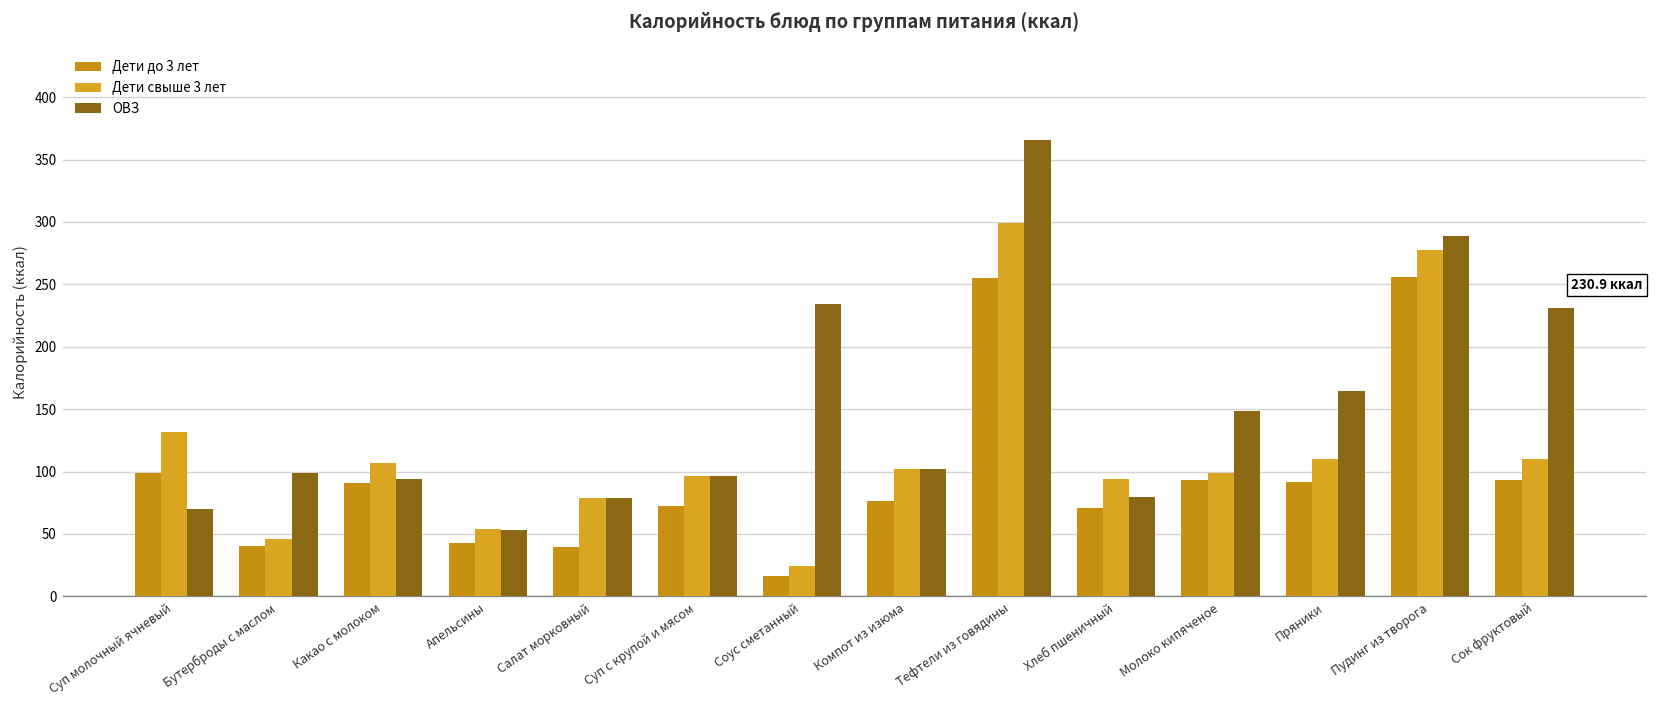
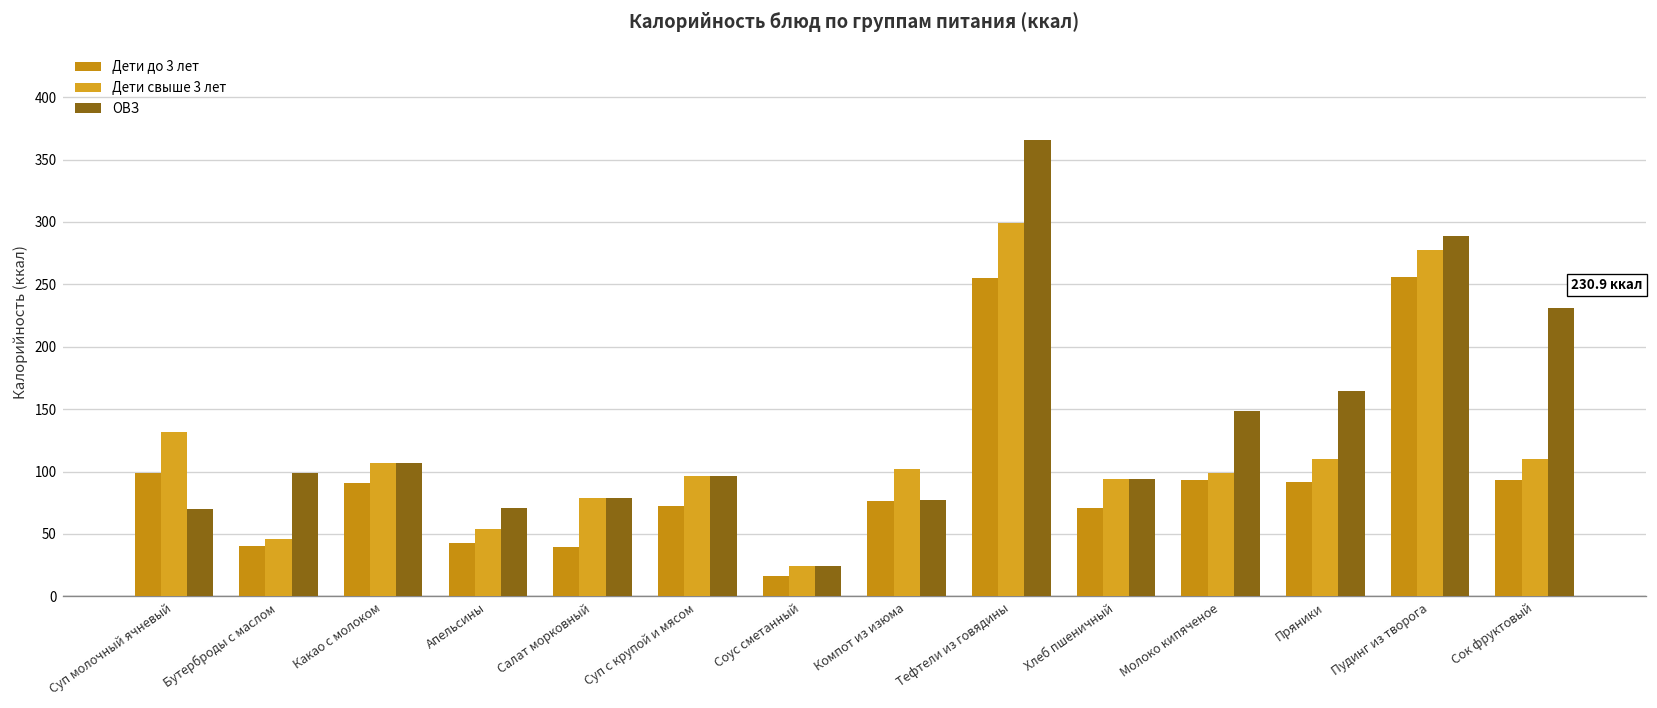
  {
    "ОВЗ": {
      "Суп молочный ячневый": 70,
      "Бутерброды с маслом": 99,
-     "Какао с молоком": 94,
-     "Апельсины": 53,
+     "Какао с молоком": 107,
+     "Апельсины": 71,
      "Салат морковный": 79,
      "Суп с крупой и мясом": 96,
-     "Соус сметанный": 234,
-     "Компот из изюма": 102,
+     "Соус сметанный": 24,
+     "Компот из изюма": 77,
      "Тефтели из говядины": 366,
-     "Хлеб пшеничный": 80,
+     "Хлеб пшеничный": 94,
      "Молоко кипяченое": 148,
      "Пряники": 165,
      "Пудинг из творога": 289
    }
  }
